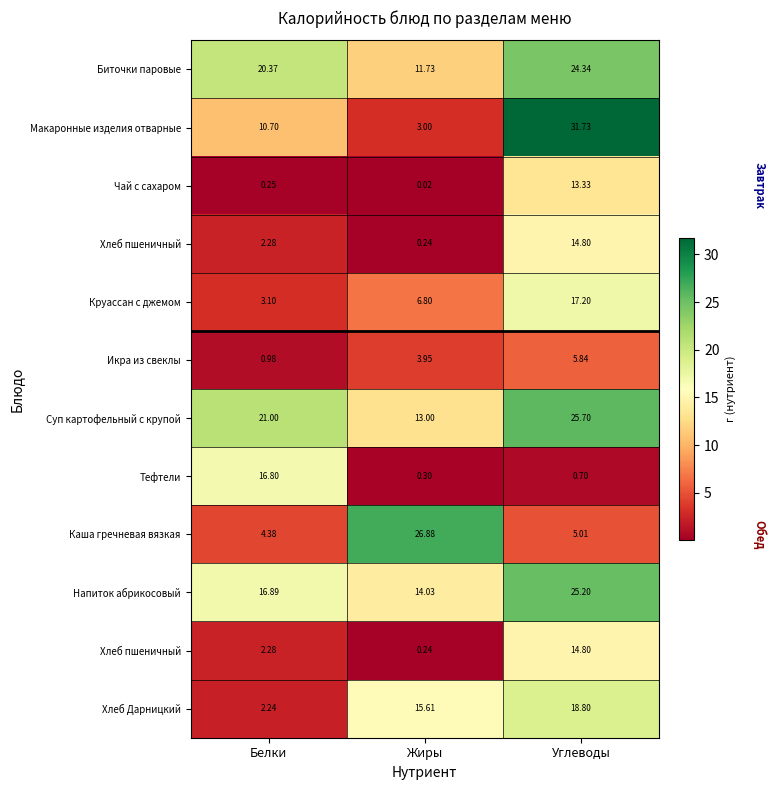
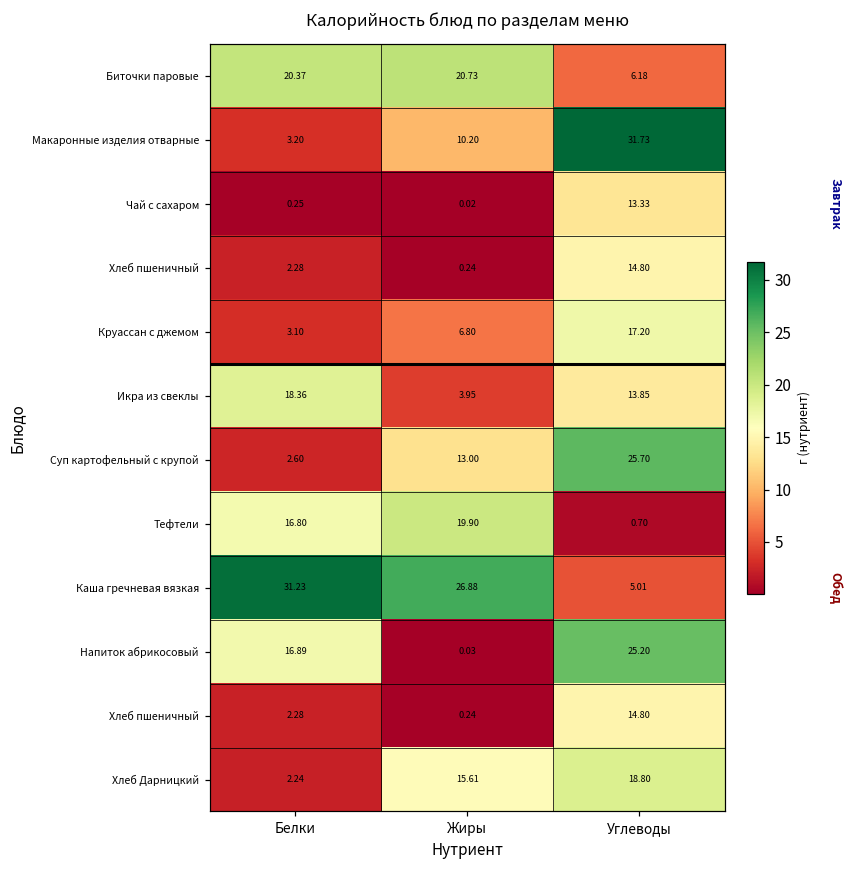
  {
    "Биточки паровые": {
      "Белки": 20.37,
-     "Жиры": 11.73,
-     "Углеводы": 24.34
+     "Жиры": 20.73,
+     "Углеводы": 6.18
    },
    "Макаронные изделия отварные": {
-     "Белки": 10.70,
-     "Жиры": 3.00,
+     "Белки": 3.20,
+     "Жиры": 10.20,
      "Углеводы": 31.73
    },
    "Чай с сахаром": {
      "Белки": 0.25,
      "Жиры": 0.02,
      "Углеводы": 13.33
    },
    "Круассан с джемом": {
      "Белки": 3.10,
      "Жиры": 6.80,
      "Углеводы": 17.20
    },
    "Икра из свеклы": {
-     "Белки": 0.98,
+     "Белки": 18.36,
      "Жиры": 3.95,
-     "Углеводы": 5.84
+     "Углеводы": 13.85
    },
    "Суп картофельный с крупой": {
-     "Белки": 21.00,
+     "Белки": 2.60,
      "Жиры": 13.00,
      "Углеводы": 25.70
    },
    "Тефтели": {
      "Белки": 16.80,
-     "Жиры": 0.30,
+     "Жиры": 19.90,
      "Углеводы": 0.70
    },
    "Каша гречневая вязкая": {
-     "Белки": 4.38,
+     "Белки": 31.23,
      "Жиры": 26.88,
      "Углеводы": 5.01
    },
    "Напиток абрикосовый": {
      "Белки": 16.89,
-     "Жиры": 14.03,
+     "Жиры": 0.03,
      "Углеводы": 25.20
    },
    "Хлеб Дарницкий": {
      "Белки": 2.24,
      "Жиры": 15.61,
      "Углеводы": 18.80
    }
  }
